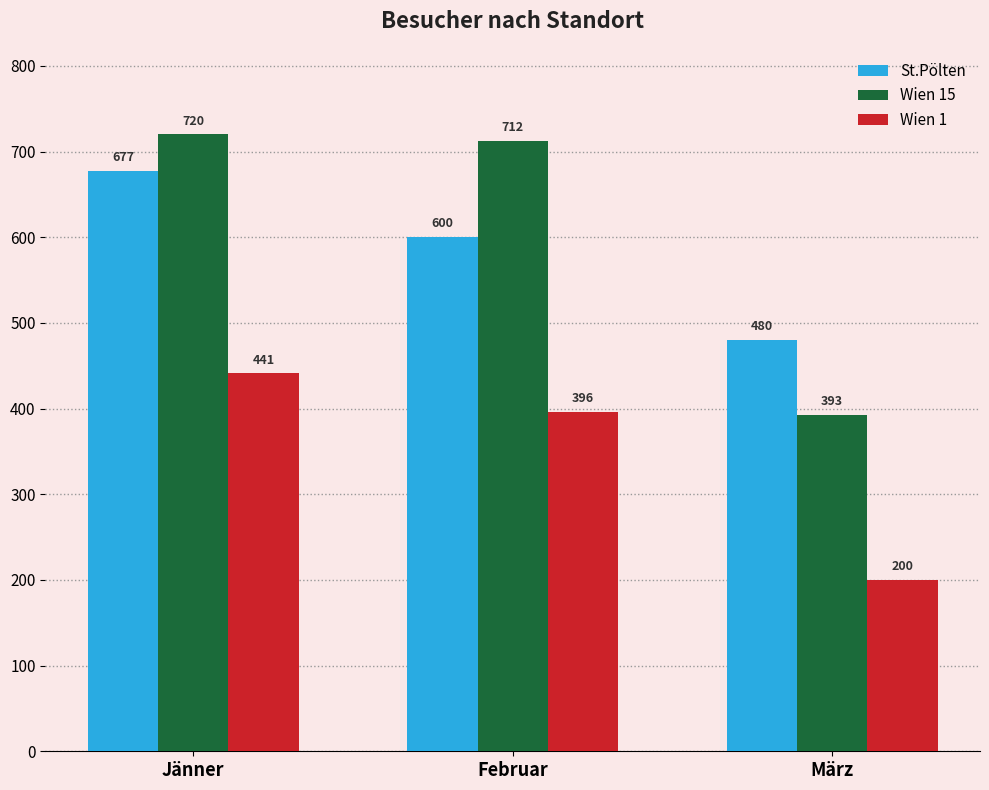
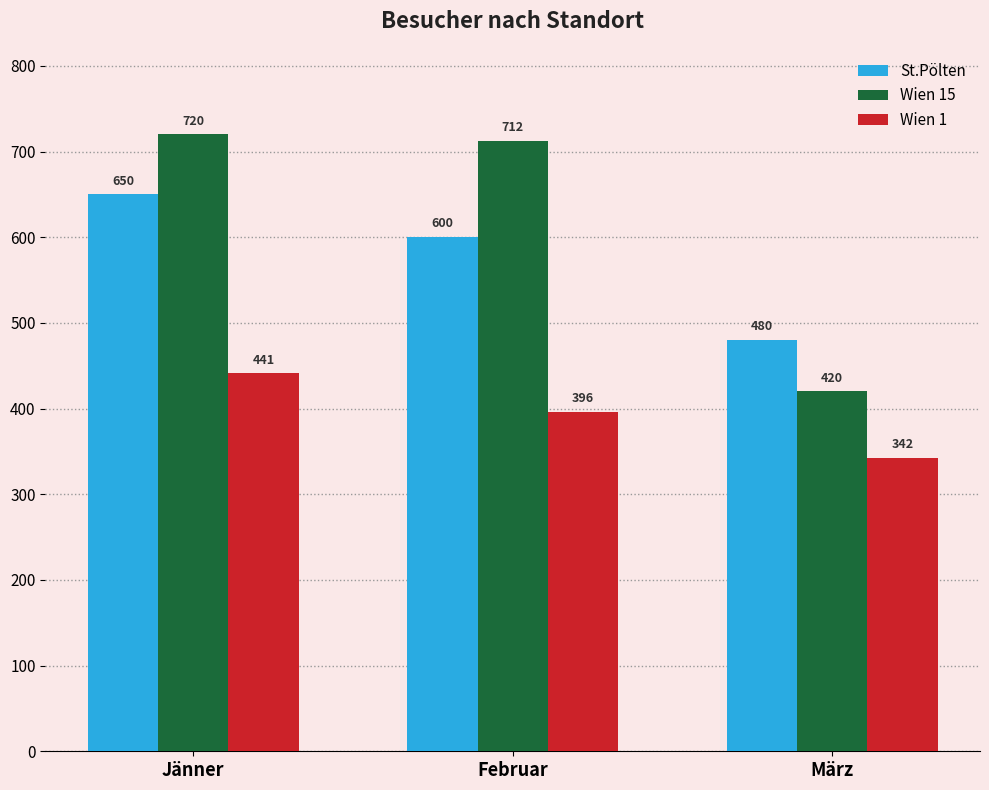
  {
    "St.Pölten": {
-     "Jänner": 677,
+     "Jänner": 650,
      "Februar": 600,
      "März": 480
    },
    "Wien 15": {
      "Jänner": 720,
      "Februar": 712,
-     "März": 393
+     "März": 420
    },
    "Wien 1": {
      "Jänner": 441,
      "Februar": 396,
-     "März": 200
+     "März": 342
    }
  }
